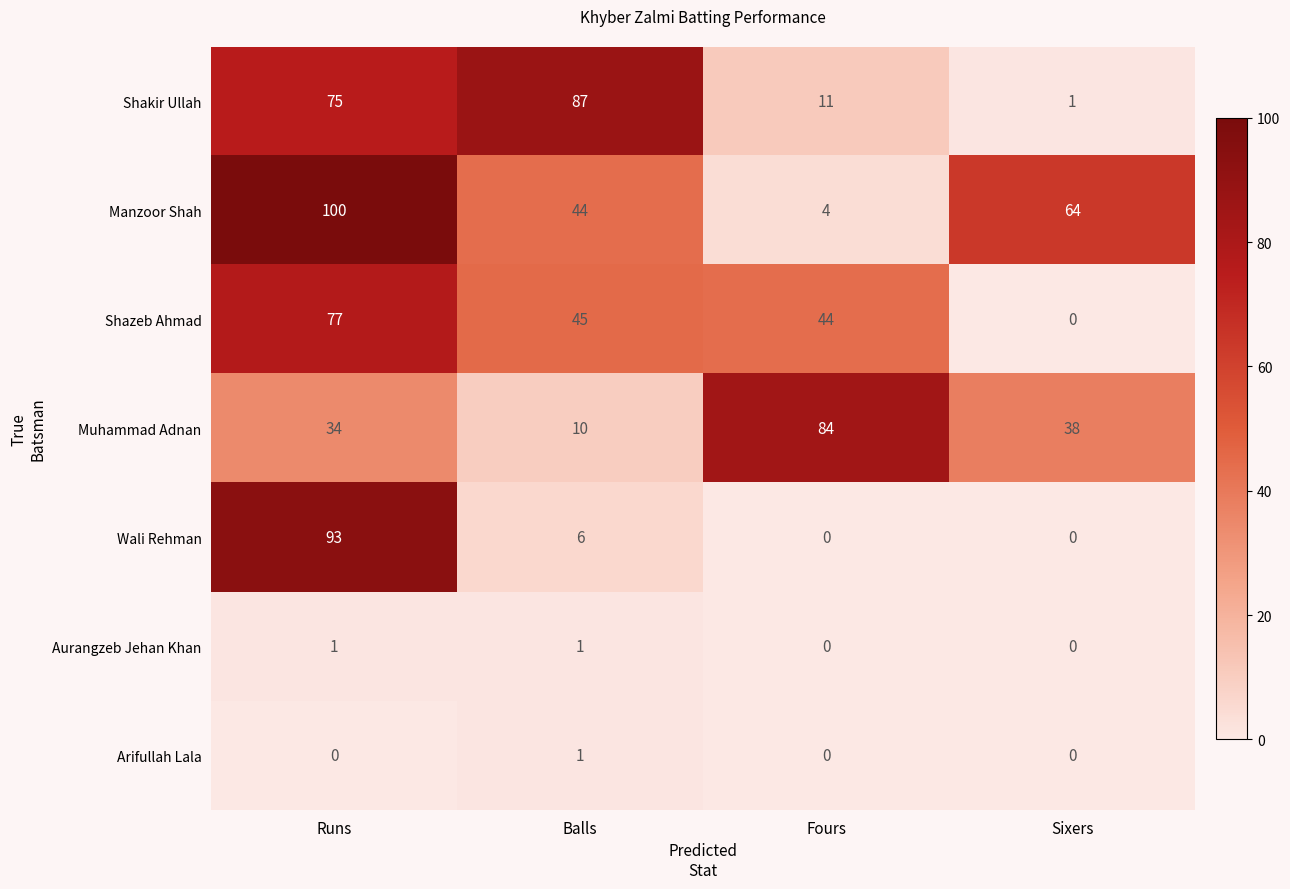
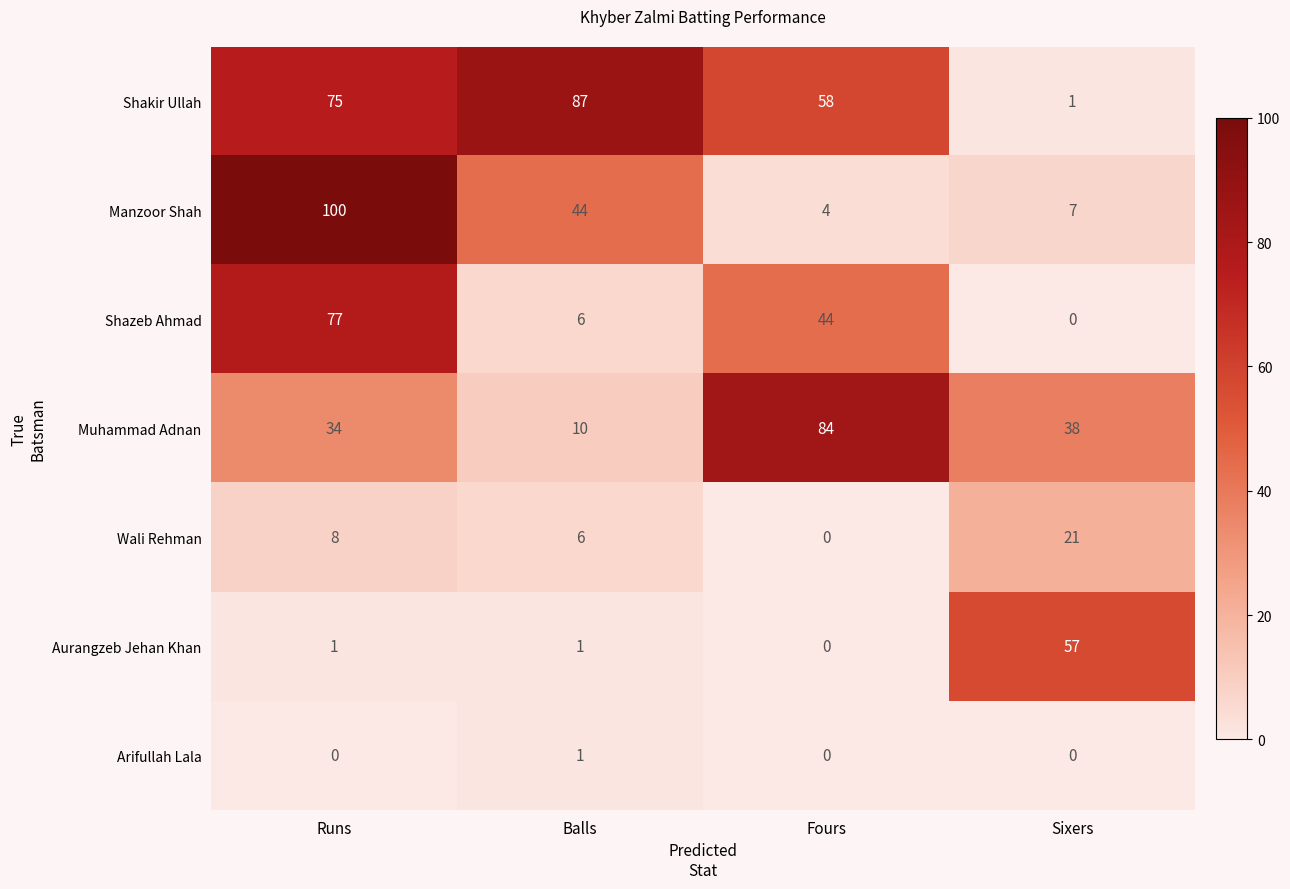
  {
    "Shakir Ullah": {
      "Runs": 75,
      "Balls": 87,
-     "Fours": 11,
+     "Fours": 58,
      "Sixers": 1
    },
    "Manzoor Shah": {
      "Runs": 100,
      "Balls": 44,
      "Fours": 4,
-     "Sixers": 64
+     "Sixers": 7
    },
    "Shazeb Ahmad": {
      "Runs": 77,
-     "Balls": 45,
+     "Balls": 6,
      "Fours": 44,
      "Sixers": 0
    },
    "Muhammad Adnan": {
      "Runs": 34,
      "Balls": 10,
      "Fours": 84,
      "Sixers": 38
    },
    "Wali Rehman": {
-     "Runs": 93,
+     "Runs": 8,
      "Balls": 6,
      "Fours": 0,
-     "Sixers": 0
+     "Sixers": 21
    },
    "Aurangzeb Jehan Khan": {
      "Runs": 1,
      "Balls": 1,
      "Fours": 0,
-     "Sixers": 0
+     "Sixers": 57
    },
    "Arifullah Lala": {
      "Runs": 0,
      "Balls": 1,
      "Fours": 0,
      "Sixers": 0
    }
  }
